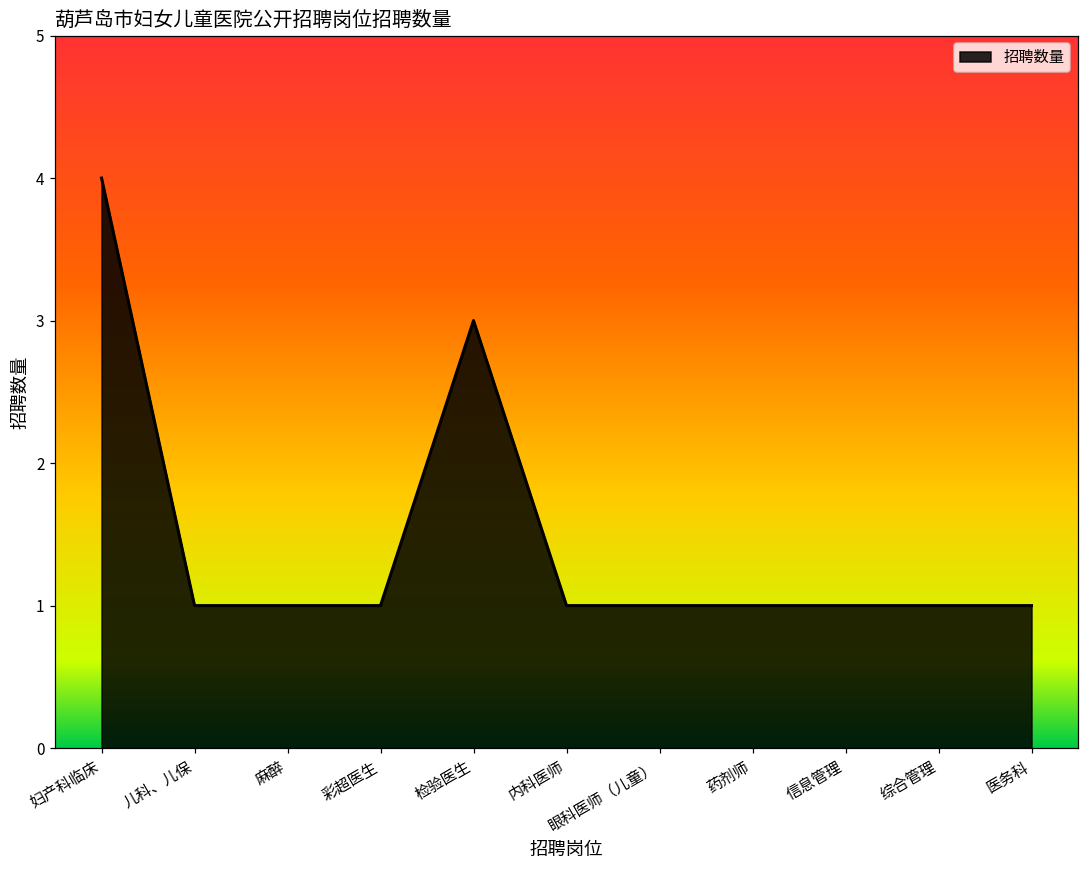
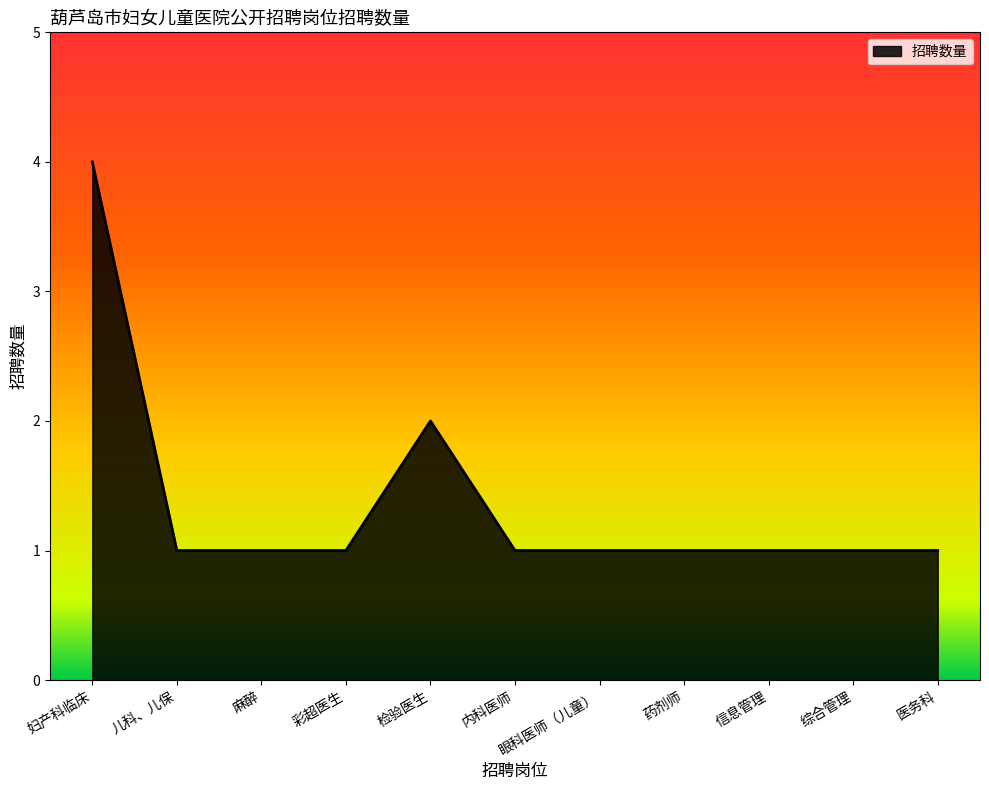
  {
    "妇产科临床": 4,
    "儿科、儿保": 1,
    "麻醉": 1,
    "彩超医生": 1,
-   "检验医生": 3,
+   "检验医生": 2,
    "内科医师": 1,
    "眼科医师（儿童）": 1,
    "药剂师": 1,
    "信息管理": 1,
    "综合管理": 1,
    "医务科": 1
  }
